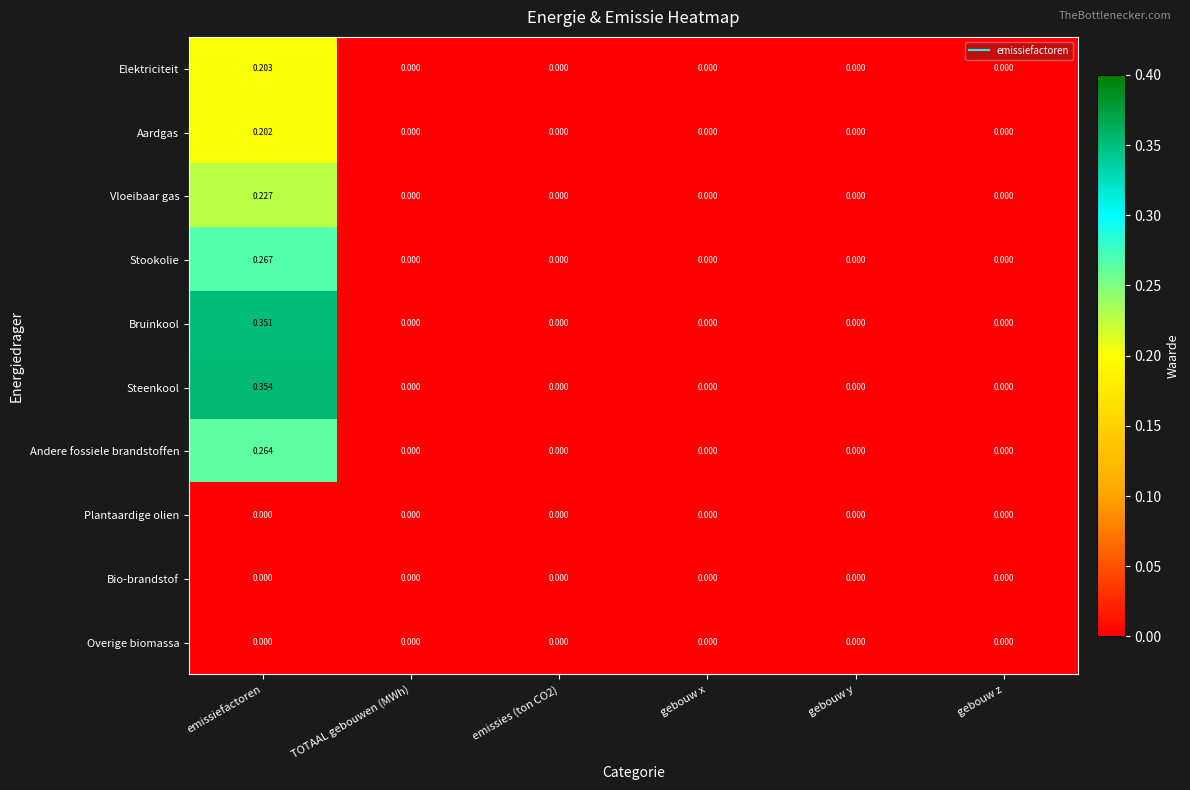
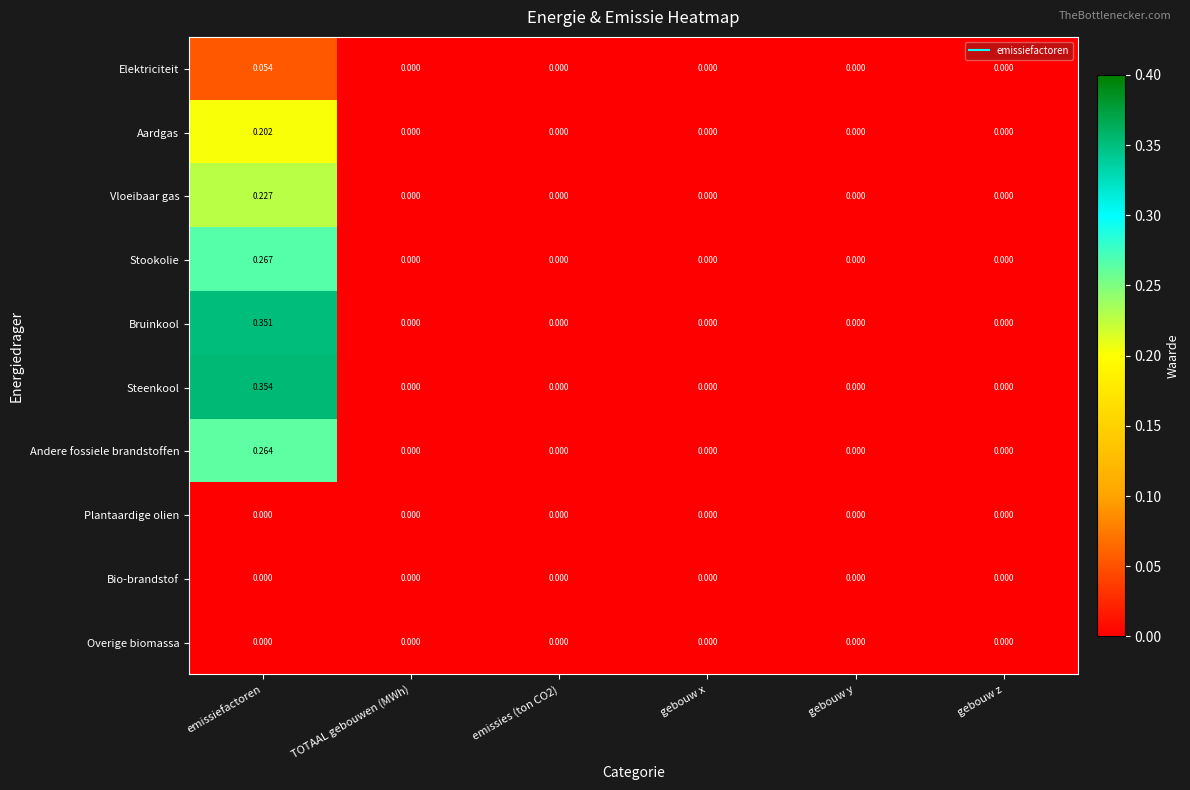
  {
    "Elektriciteit": {
-     "emissiefactoren": 0.203,
+     "emissiefactoren": 0.054,
      "TOTAAL gebouwen (MWh)": 0.000,
      "emissies (ton CO2)": 0.000,
      "gebouw x": 0.000,
      "gebouw y": 0.000,
      "gebouw z": 0.000
    },
    "Aardgas": {
      "emissiefactoren": 0.202,
      "TOTAAL gebouwen (MWh)": 0.000,
      "emissies (ton CO2)": 0.000,
      "gebouw x": 0.000,
      "gebouw y": 0.000,
      "gebouw z": 0.000
    },
    "Vloeibaar gas": {
      "emissiefactoren": 0.227,
      "TOTAAL gebouwen (MWh)": 0.000,
      "emissies (ton CO2)": 0.000,
      "gebouw x": 0.000,
      "gebouw y": 0.000,
      "gebouw z": 0.000
    },
    "Stookolie": {
      "emissiefactoren": 0.267,
      "TOTAAL gebouwen (MWh)": 0.000,
      "emissies (ton CO2)": 0.000,
      "gebouw x": 0.000,
      "gebouw y": 0.000,
      "gebouw z": 0.000
    },
    "Bruinkool": {
      "emissiefactoren": 0.351,
      "TOTAAL gebouwen (MWh)": 0.000,
      "emissies (ton CO2)": 0.000,
      "gebouw x": 0.000,
      "gebouw y": 0.000,
      "gebouw z": 0.000
    },
    "Steenkool": {
      "emissiefactoren": 0.354,
      "TOTAAL gebouwen (MWh)": 0.000,
      "emissies (ton CO2)": 0.000,
      "gebouw x": 0.000,
      "gebouw y": 0.000,
      "gebouw z": 0.000
    },
    "Andere fossiele brandstoffen": {
      "emissiefactoren": 0.264,
      "TOTAAL gebouwen (MWh)": 0.000,
      "emissies (ton CO2)": 0.000,
      "gebouw x": 0.000,
      "gebouw y": 0.000,
      "gebouw z": 0.000
    },
    "Plantaardige olien": {
      "emissiefactoren": 0.000,
      "TOTAAL gebouwen (MWh)": 0.000,
      "emissies (ton CO2)": 0.000,
      "gebouw x": 0.000,
      "gebouw y": 0.000,
      "gebouw z": 0.000
    },
    "Bio-brandstof": {
      "emissiefactoren": 0.000,
      "TOTAAL gebouwen (MWh)": 0.000,
      "emissies (ton CO2)": 0.000,
      "gebouw x": 0.000,
      "gebouw y": 0.000,
      "gebouw z": 0.000
    },
    "Overige biomassa": {
      "emissiefactoren": 0.000,
      "TOTAAL gebouwen (MWh)": 0.000,
      "emissies (ton CO2)": 0.000,
      "gebouw x": 0.000,
      "gebouw y": 0.000,
      "gebouw z": 0.000
    }
  }
